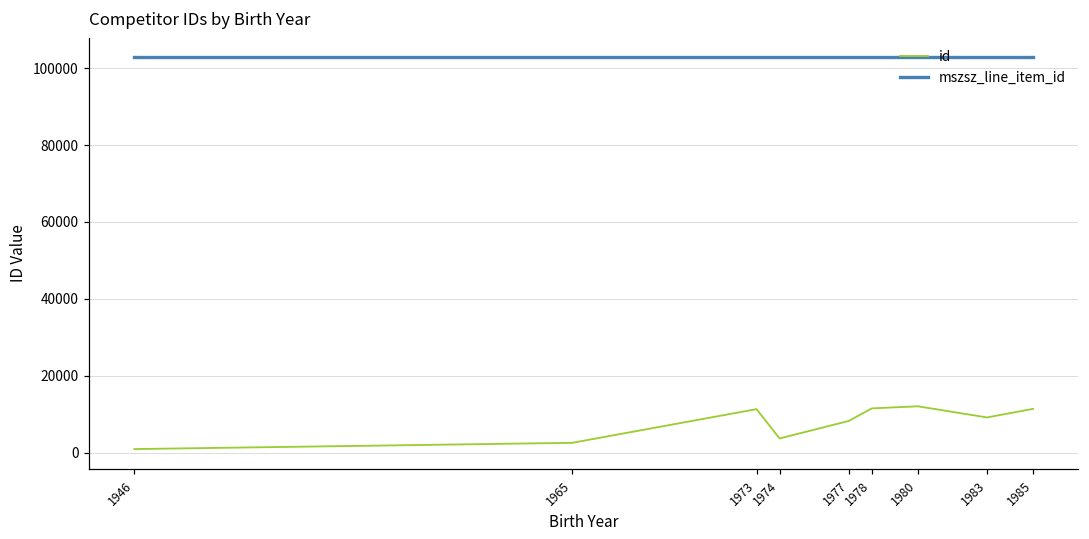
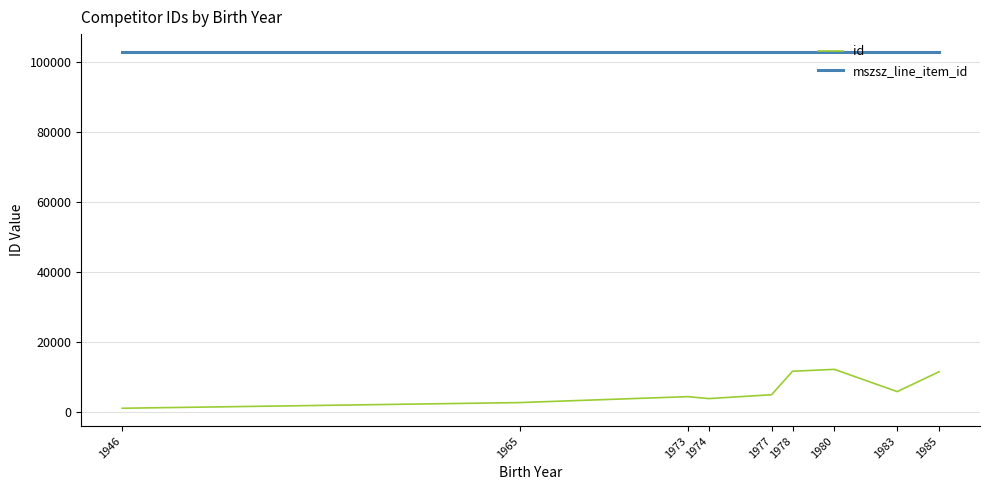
  {
    "id": {
      "1946": 1000,
      "1965": 3000,
-     "1973": 11000,
+     "1973": 4000,
      "1974": 4000,
-     "1977": 8000,
+     "1977": 5000,
      "1978": 12000,
      "1980": 12000,
-     "1983": 9000,
+     "1983": 6000,
      "1985": 11000
    },
    "mszsz_line_item_id": {
      "1946": 103000,
      "1965": 103000,
      "1973": 103000,
      "1974": 103000,
      "1977": 103000,
      "1978": 103000,
      "1980": 103000,
      "1983": 103000,
      "1985": 103000
    }
  }
